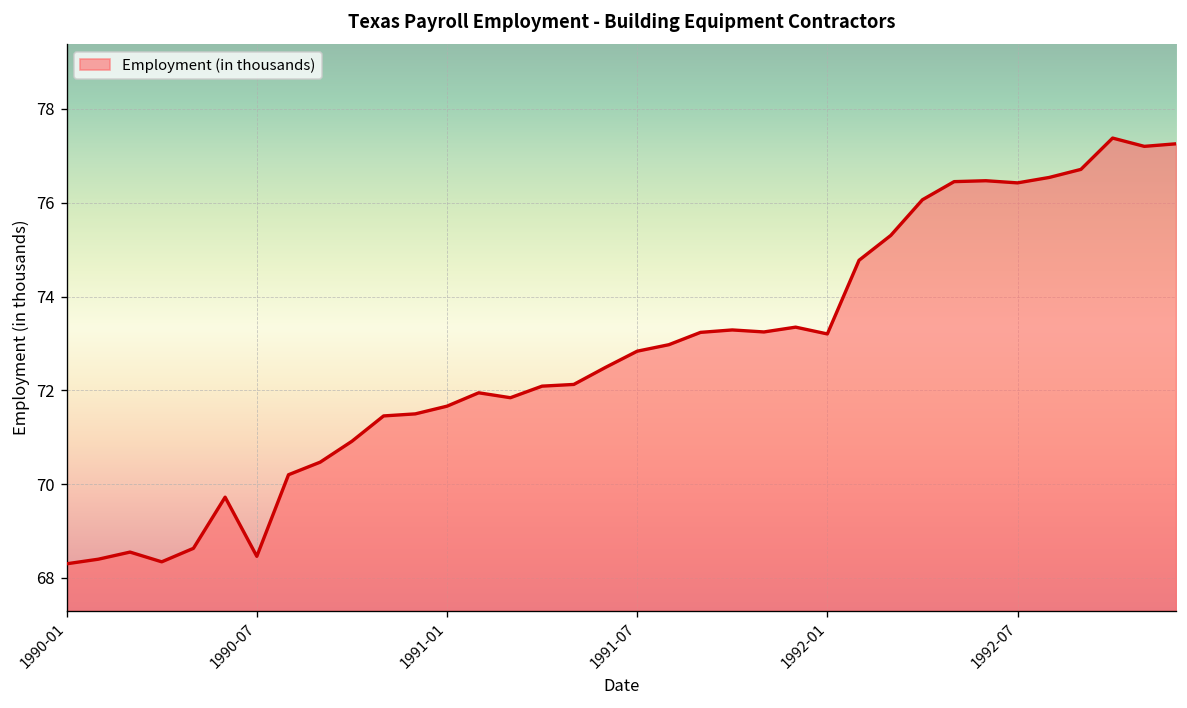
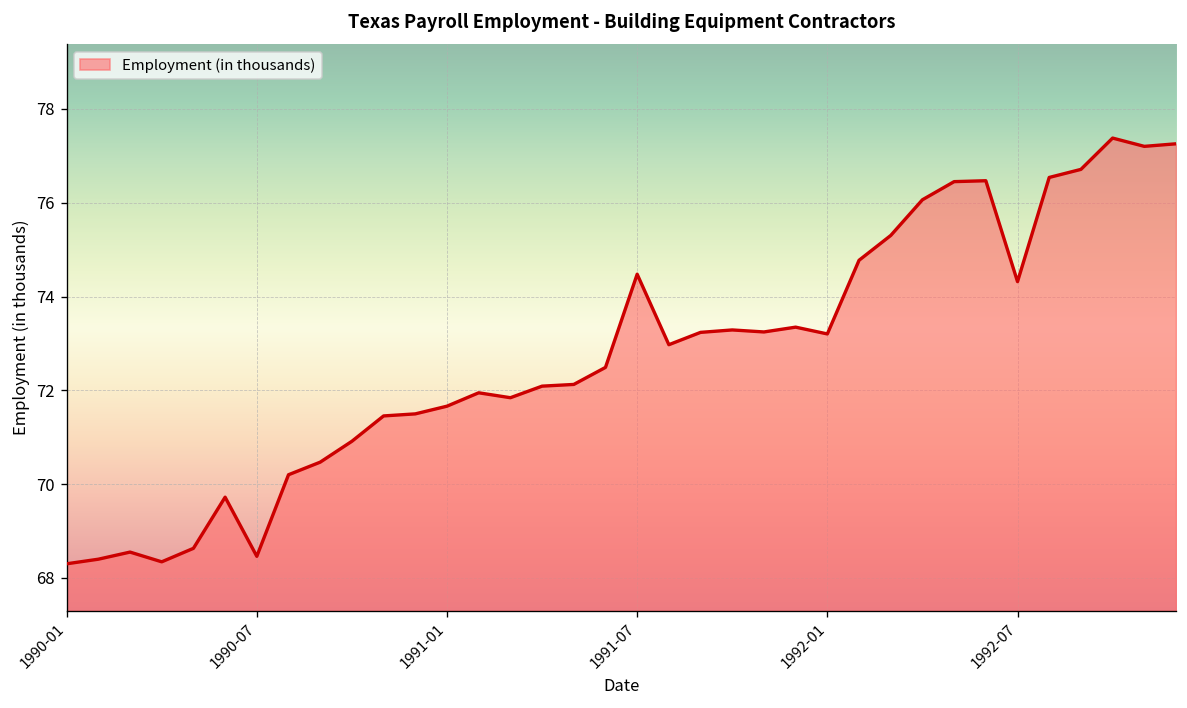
  {
    "1990-01": 68.3,
    "1990-07": 68.5,
    "1991-01": 71.7,
-   "1991-07": 72.8,
+   "1991-07": 74.5,
    "1992-01": 73.2,
-   "1992-07": 76.4
+   "1992-07": 74.3
  }
